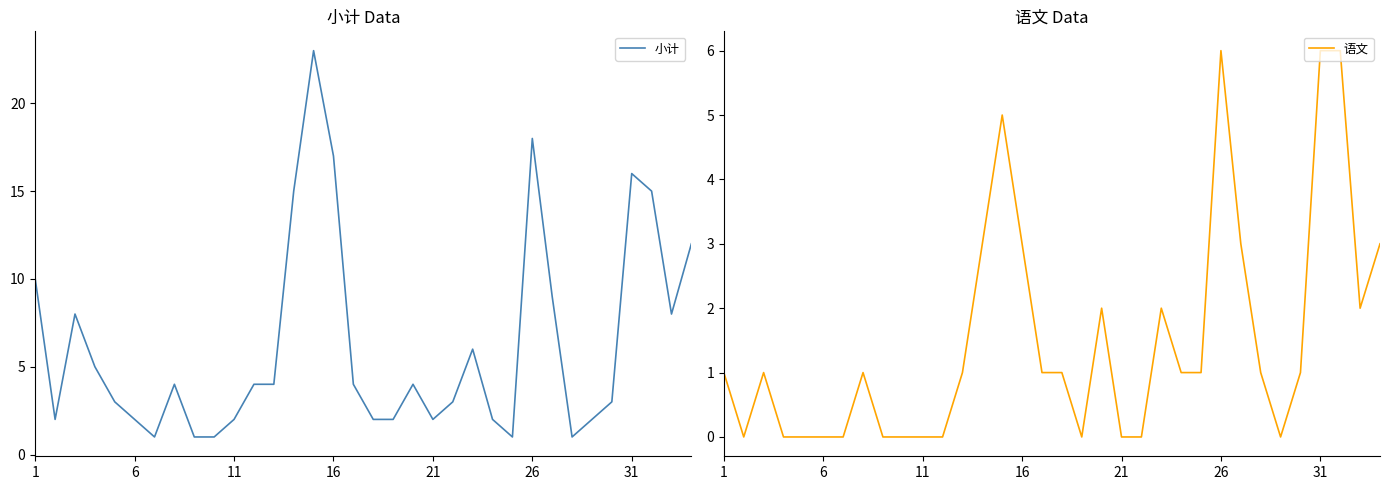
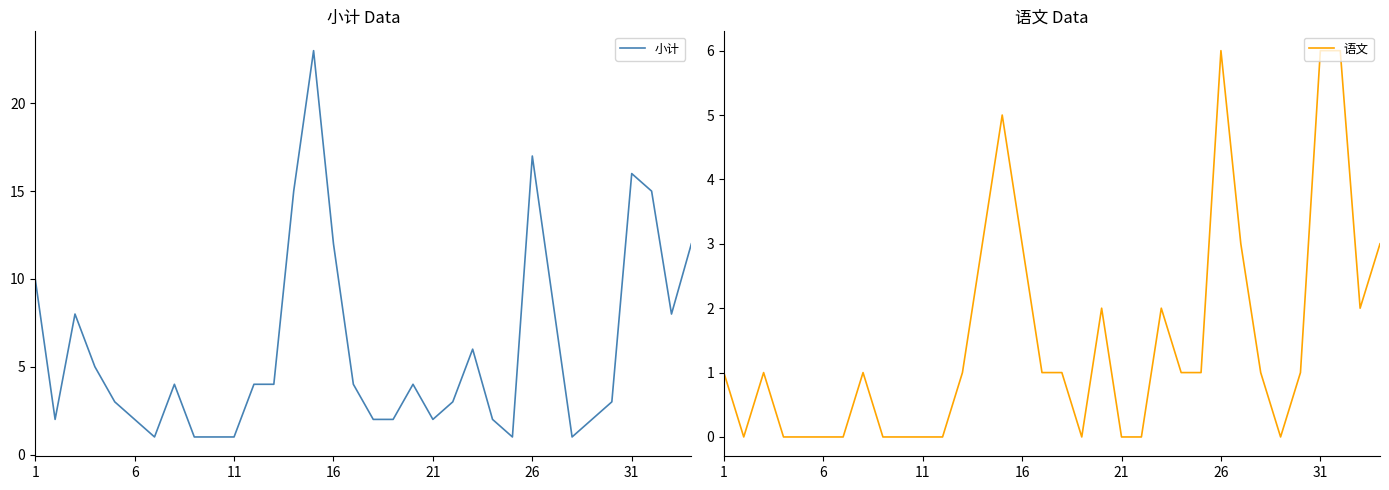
  {
    "小计 Data": {
      "1": 10,
      "6": 2,
-     "11": 2,
-     "16": 17,
+     "11": 1,
+     "16": 12,
      "21": 2,
-     "26": 18,
+     "26": 17,
      "31": 16
    },
    "语文 Data": {
      "1": 1.0,
      "6": 0.0,
      "11": 0.0,
      "16": 3.0,
      "21": 0.0,
      "26": 6.0
    }
  }
